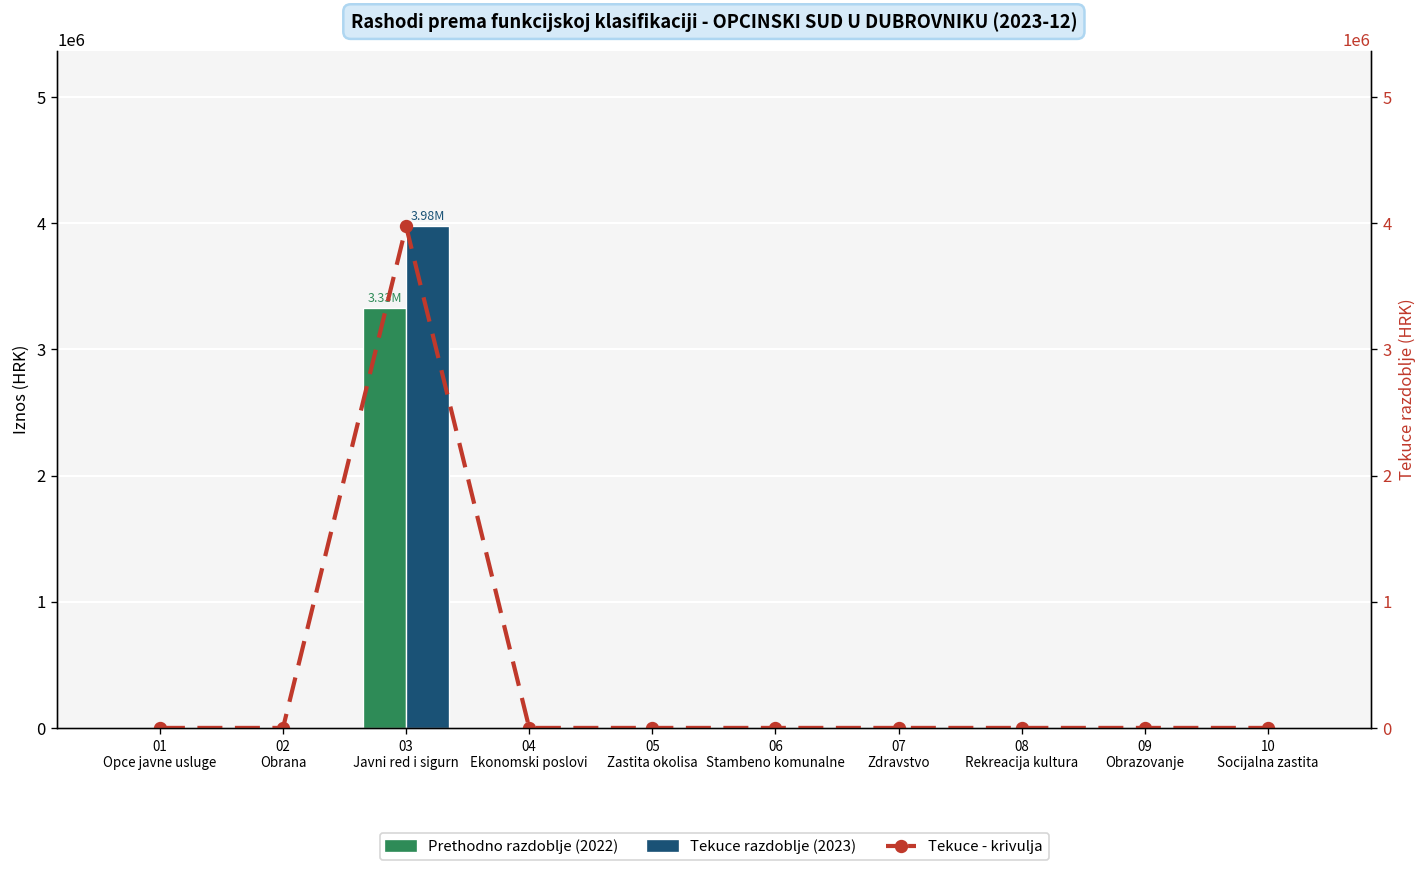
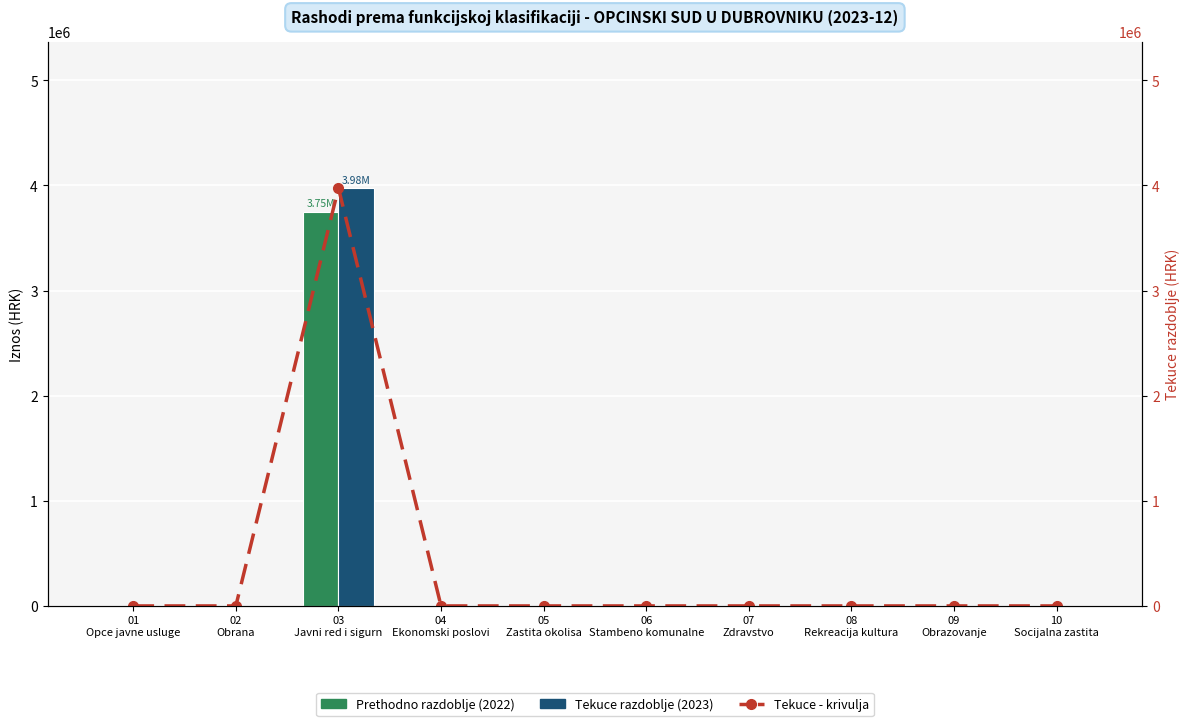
  {
    "Prethodno razdoblje (2022)": {
-     "03 Javni red i sigurn": "3.33M"
+     "03 Javni red i sigurn": "3.75M"
    },
    "Tekuce razdoblje (2023)": {
      "03 Javni red i sigurn": "3.98M"
    },
    "Tekuce - krivulja": {
      "01 Opce javne usluge": "0",
      "02 Obrana": "0",
      "04 Ekonomski poslovi": "0",
      "05 Zastita okolisa": "0",
      "06 Stambeno komunalne": "0",
      "07 Zdravstvo": "0",
      "08 Rekreacija kultura": "0",
      "09 Obrazovanje": "0",
      "10 Socijalna zastita": "0"
    }
  }
